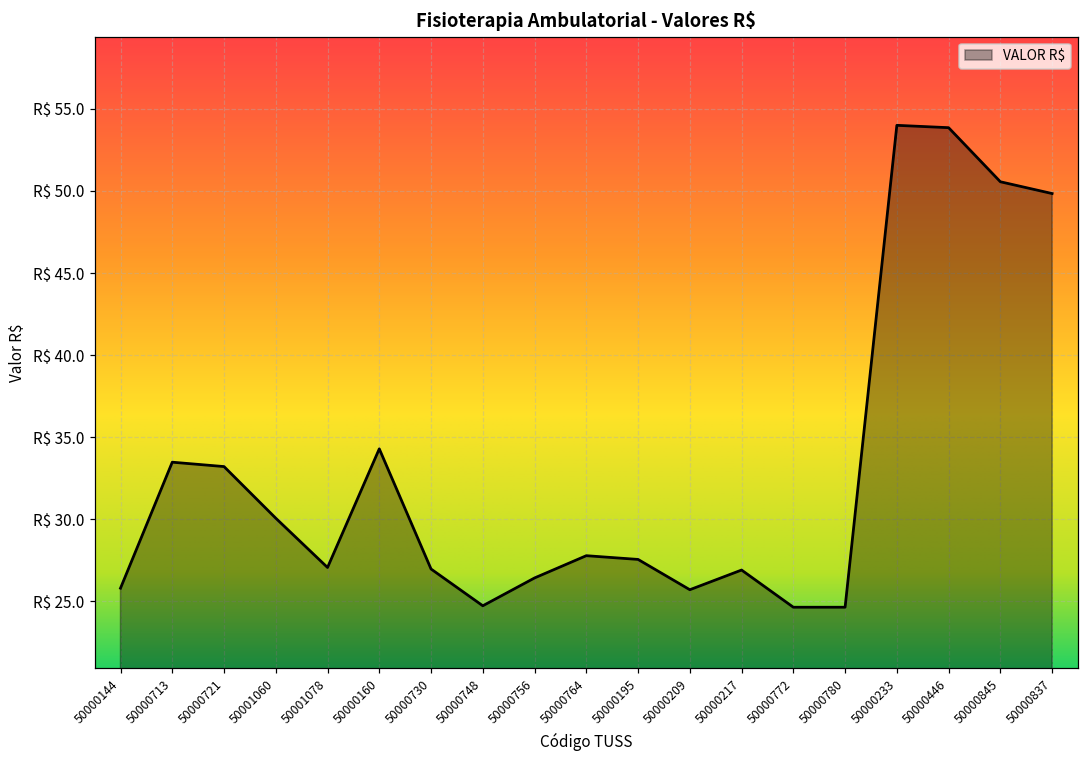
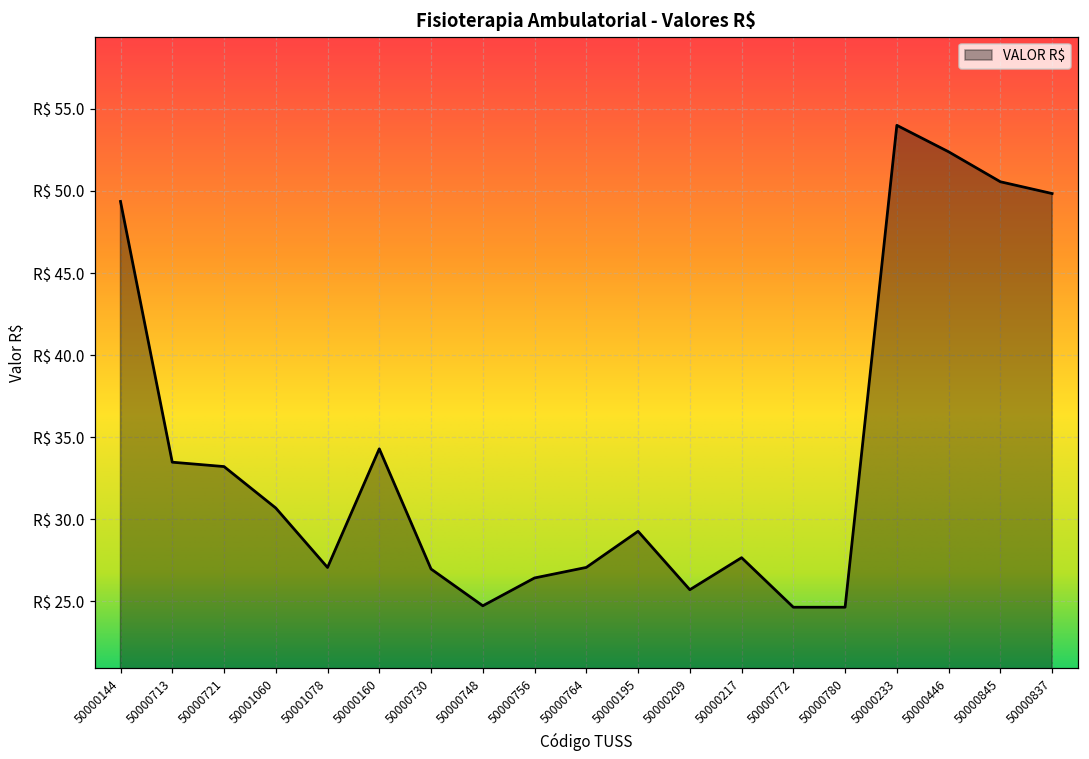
  {
-   "50000144": "R$ 25.8",
+   "50000144": "R$ 49.4",
    "50000713": "R$ 33.5",
    "50000721": "R$ 33.2",
-   "50001060": "R$ 30.1",
+   "50001060": "R$ 30.7",
    "50001078": "R$ 27.1",
    "50000160": "R$ 34.3",
    "50000730": "R$ 27.0",
    "50000748": "R$ 24.7",
    "50000756": "R$ 26.4",
-   "50000764": "R$ 27.8",
-   "50000195": "R$ 27.6",
+   "50000764": "R$ 27.1",
+   "50000195": "R$ 29.3",
    "50000209": "R$ 25.7",
-   "50000217": "R$ 26.9",
+   "50000217": "R$ 27.7",
    "50000772": "R$ 24.6",
    "50000780": "R$ 24.6",
    "50000233": "R$ 54.0",
-   "50000446": "R$ 53.9",
+   "50000446": "R$ 52.4",
    "50000845": "R$ 50.6",
    "50000837": "R$ 49.8"
  }
